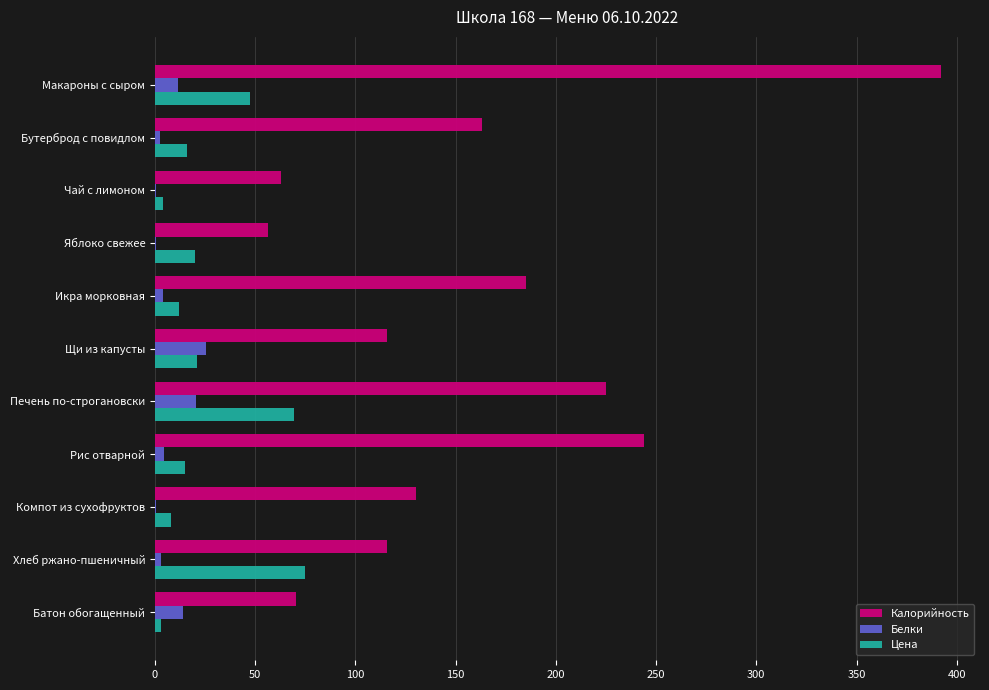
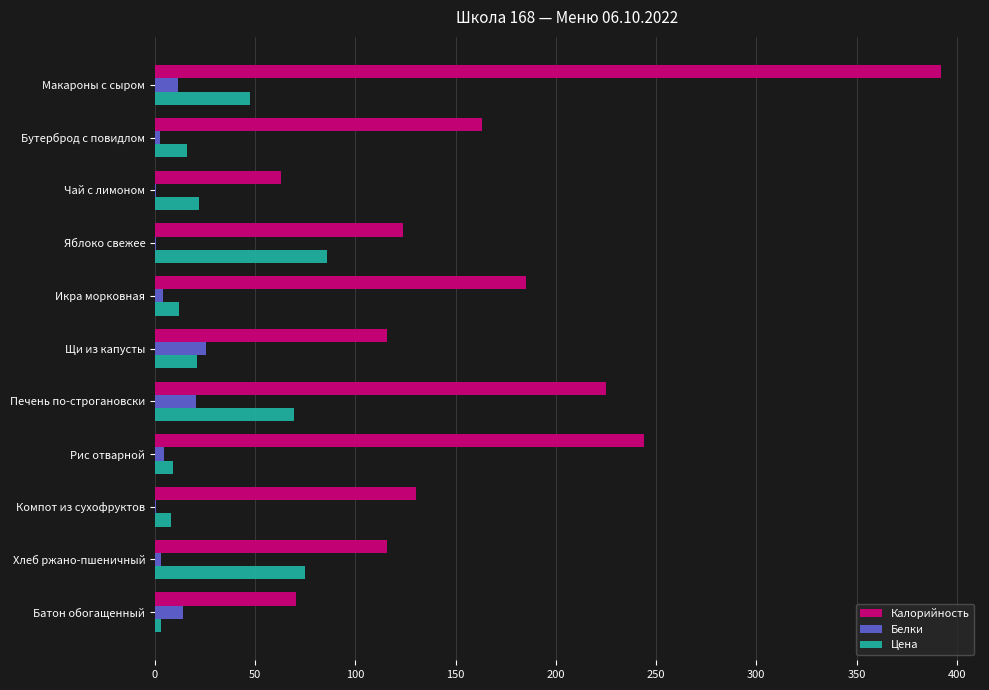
  {
    "Калорийность": {
      "Макароны с сыром": 392,
      "Бутерброд с повидлом": 163,
      "Чай с лимоном": 63,
-     "Яблоко свежее": 56,
+     "Яблоко свежее": 124,
      "Икра морковная": 185,
      "Щи из капусты": 116,
      "Печень по-строгановски": 225,
      "Рис отварной": 244,
      "Компот из сухофруктов": 130,
      "Хлеб ржано-пшеничный": 116,
      "Батон обогащенный": 71
    },
    "Белки": {
      "Макароны с сыром": 11,
      "Бутерброд с повидлом": 3,
      "Икра морковная": 4,
      "Щи из капусты": 26,
      "Печень по-строгановски": 20,
      "Рис отварной": 4,
      "Хлеб ржано-пшеничный": 3,
      "Батон обогащенный": 14
    },
    "Цена": {
      "Макароны с сыром": 47,
      "Бутерброд с повидлом": 16,
-     "Чай с лимоном": 4,
-     "Яблоко свежее": 20,
+     "Чай с лимоном": 22,
+     "Яблоко свежее": 86,
      "Икра морковная": 12,
      "Щи из капусты": 21,
      "Печень по-строгановски": 69,
-     "Рис отварной": 15,
+     "Рис отварной": 9,
      "Компот из сухофруктов": 8,
      "Хлеб ржано-пшеничный": 75,
      "Батон обогащенный": 3
    }
  }
